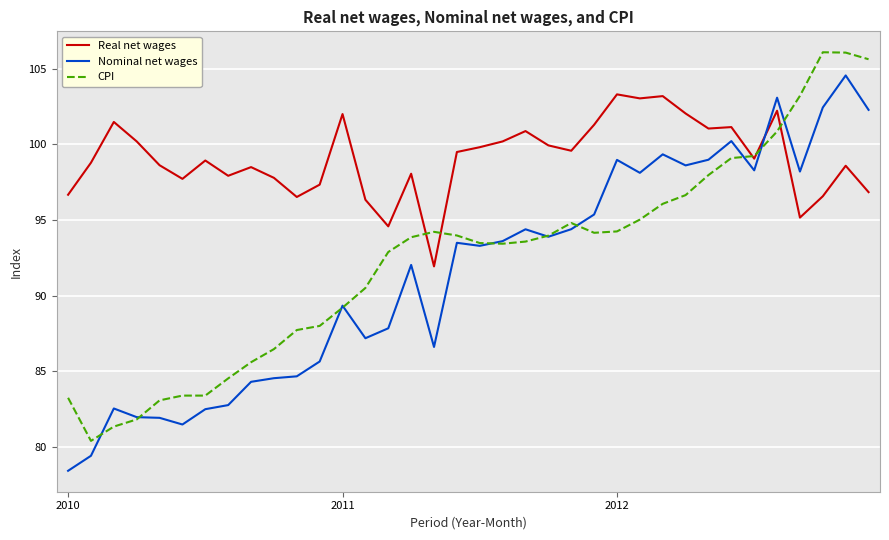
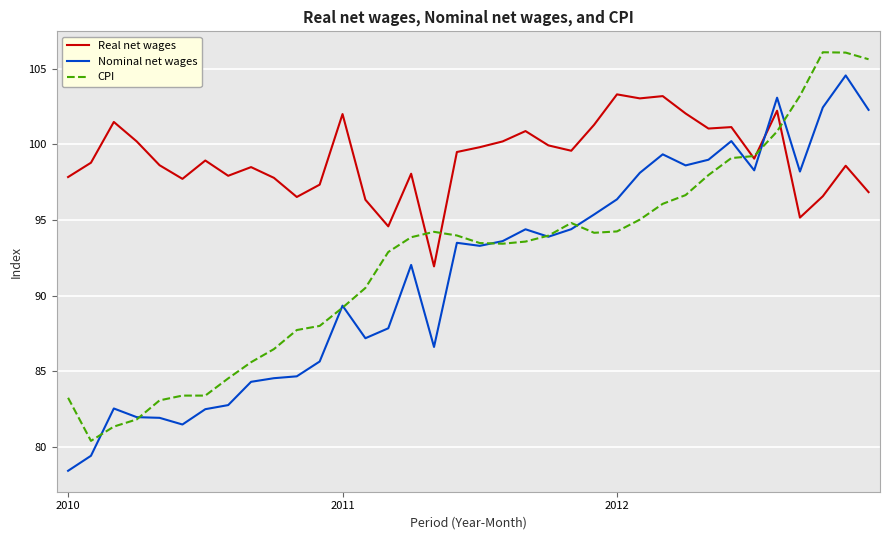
  {
    "Real net wages": {
-     "2010": 96.7,
+     "2010": 97.8,
      "2011": 102.0,
      "2012": 103.3
    },
    "Nominal net wages": {
      "2010": 78.4,
-     "2012": 99.0
+     "2012": 96.4
    },
    "CPI": {
      "2010": 83.2,
      "2012": 94.2
    }
  }
